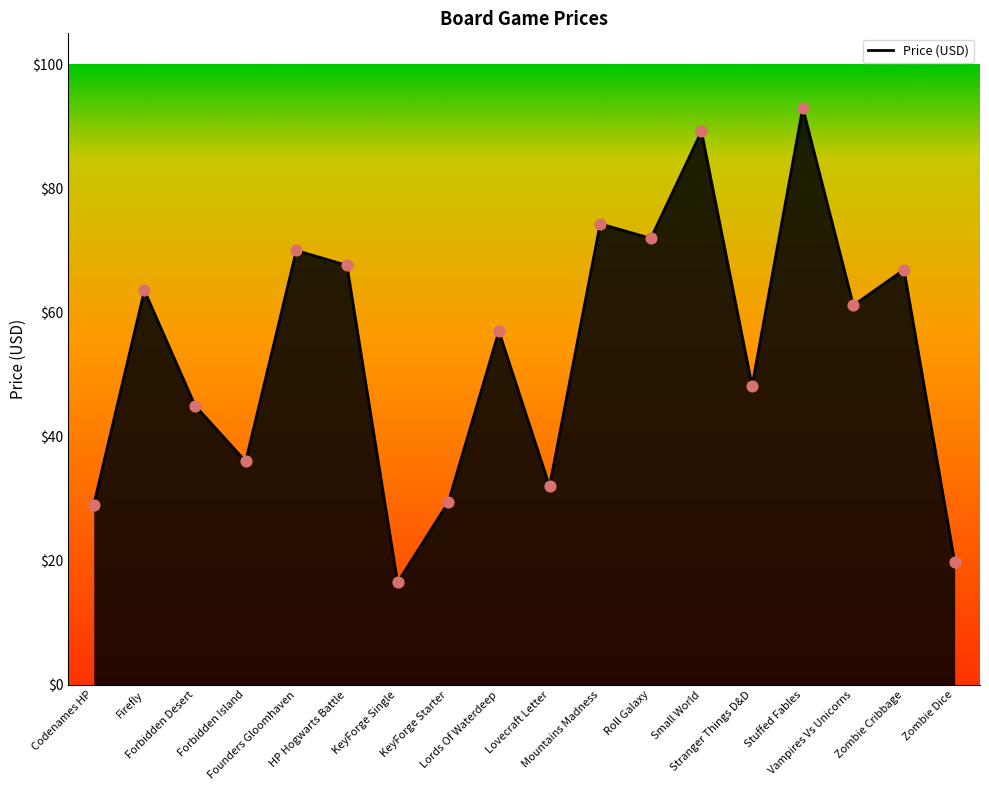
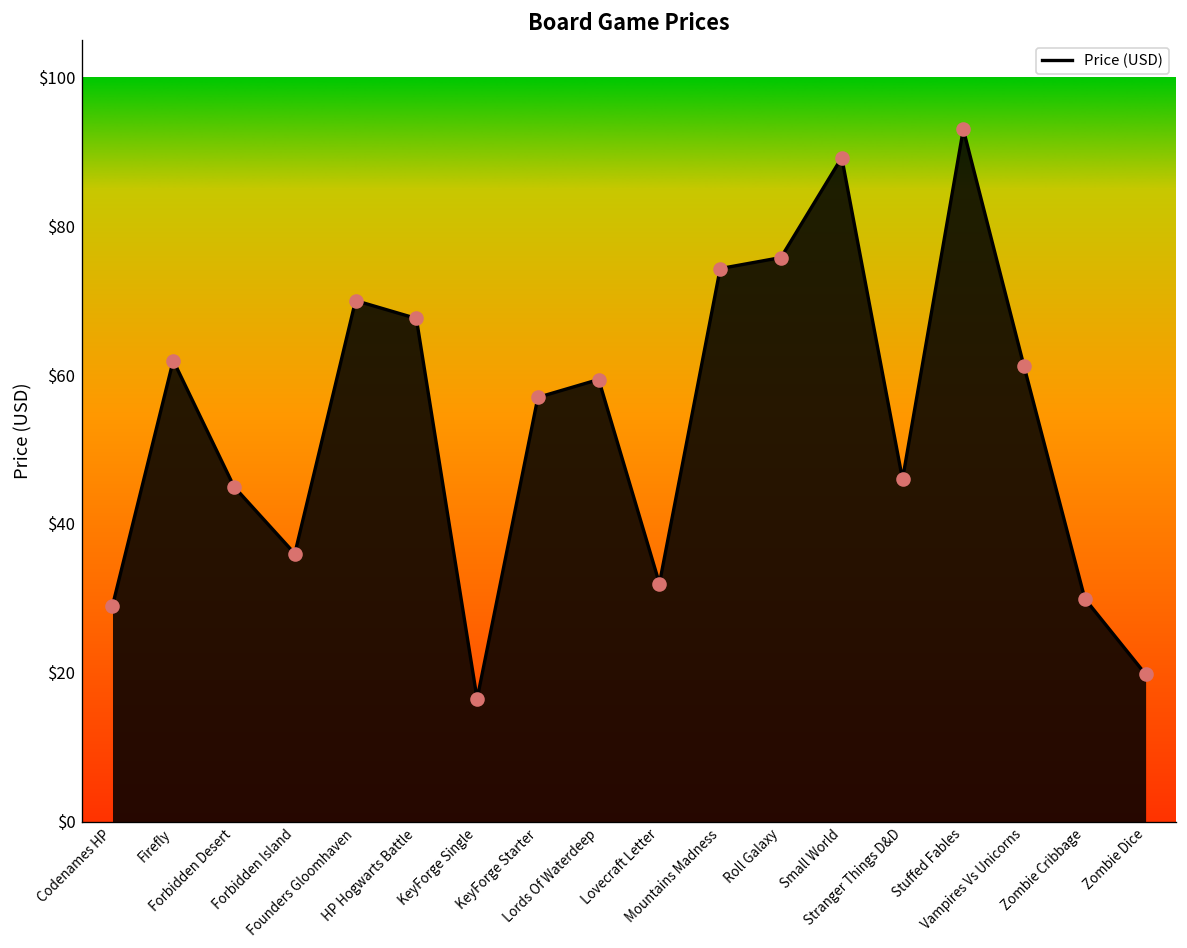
  {
    "Codenames HP": "$29",
-   "Firefly": "$64",
+   "Firefly": "$62",
    "Forbidden Desert": "$45",
    "Forbidden Island": "$36",
    "Founders Gloomhaven": "$70",
    "HP Hogwarts Battle": "$68",
    "KeyForge Single": "$17",
-   "KeyForge Starter": "$29",
-   "Lords Of Waterdeep": "$57",
+   "KeyForge Starter": "$57",
+   "Lords Of Waterdeep": "$59",
    "Lovecraft Letter": "$32",
    "Mountains Madness": "$74",
-   "Roll Galaxy": "$72",
+   "Roll Galaxy": "$76",
    "Small World": "$89",
-   "Stranger Things D&D": "$48",
+   "Stranger Things D&D": "$46",
    "Stuffed Fables": "$93",
    "Vampires Vs Unicorns": "$61",
-   "Zombie Cribbage": "$67",
+   "Zombie Cribbage": "$30",
    "Zombie Dice": "$20"
  }
